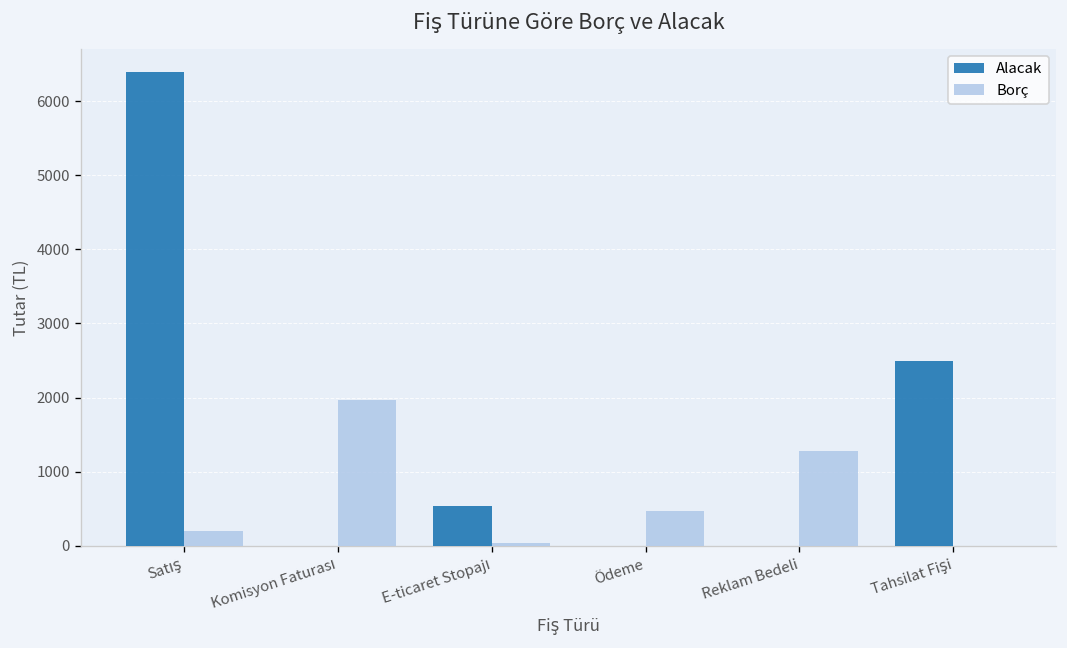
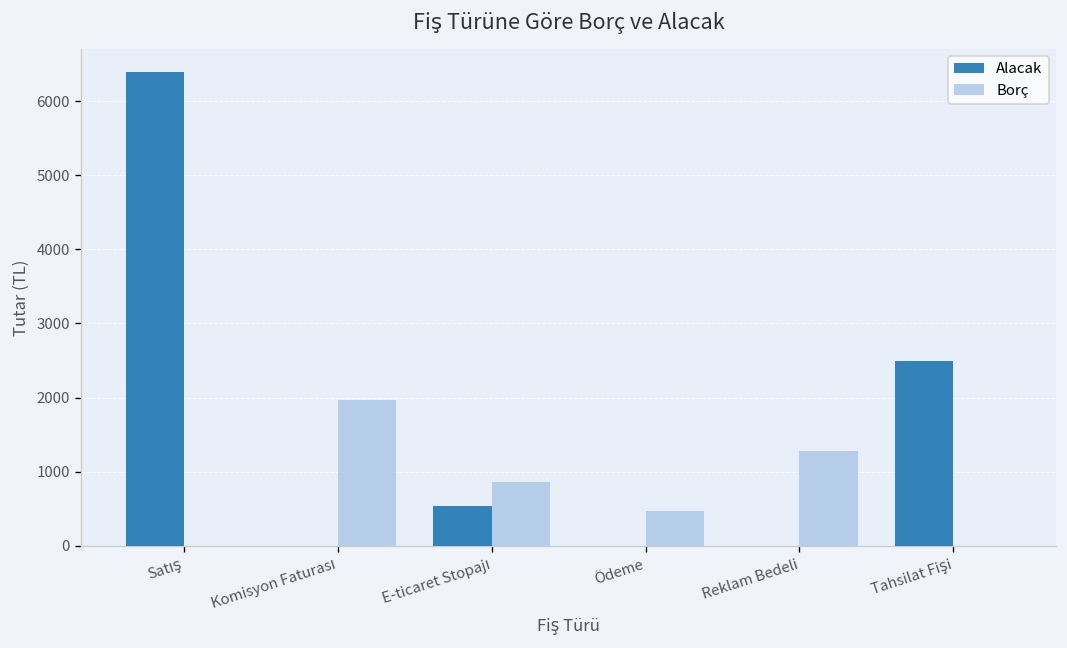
  {
    "Alacak": {
      "Satış": 6400,
      "Komisyon Faturası": 0,
      "E-ticaret Stopajı": 500,
      "Ödeme": 0,
      "Reklam Bedeli": 0,
      "Tahsilat Fişi": 2500
    },
    "Borç": {
-     "Satış": 200,
+     "Satış": 0,
      "Komisyon Faturası": 2000,
-     "E-ticaret Stopajı": 0,
+     "E-ticaret Stopajı": 900,
      "Ödeme": 500,
      "Reklam Bedeli": 1300,
      "Tahsilat Fişi": 0
    }
  }
